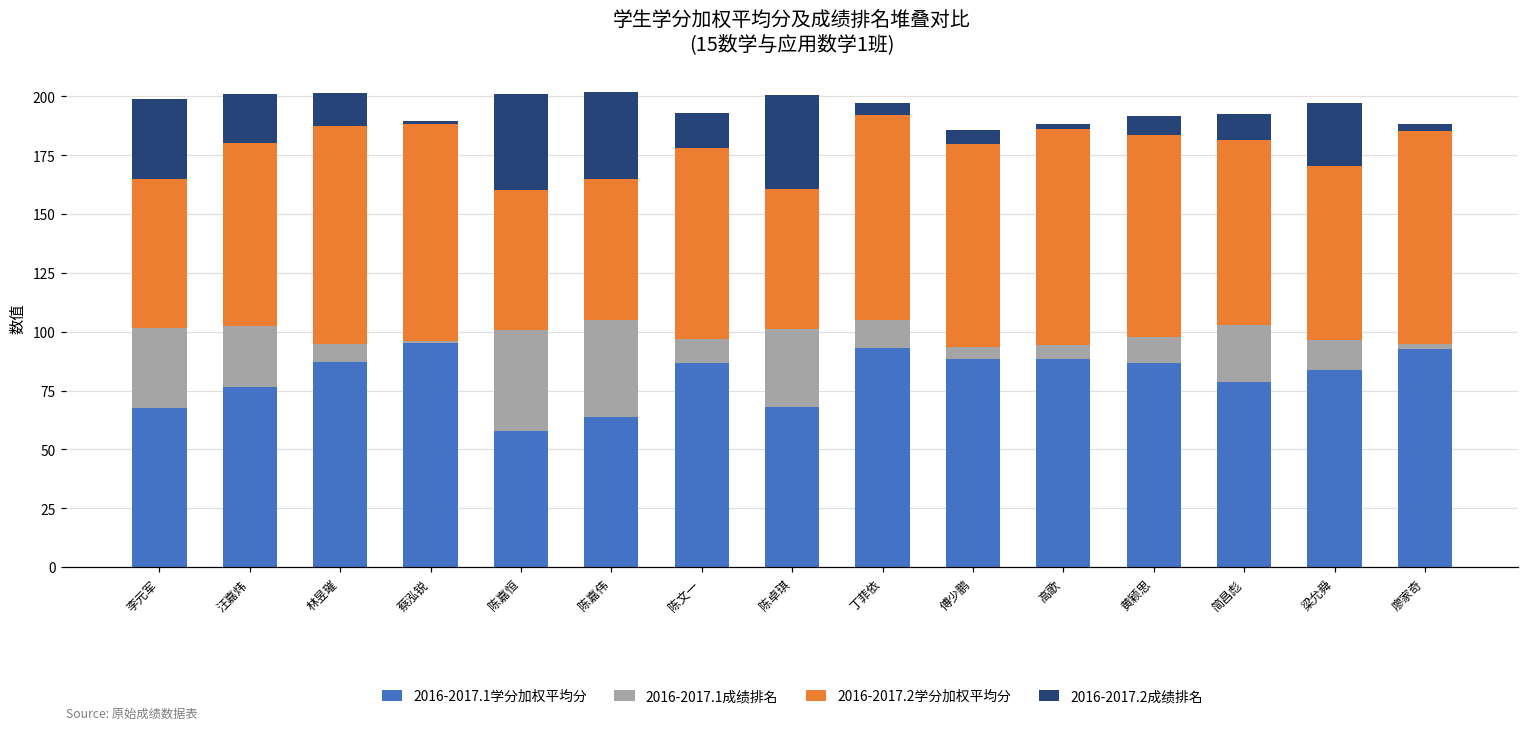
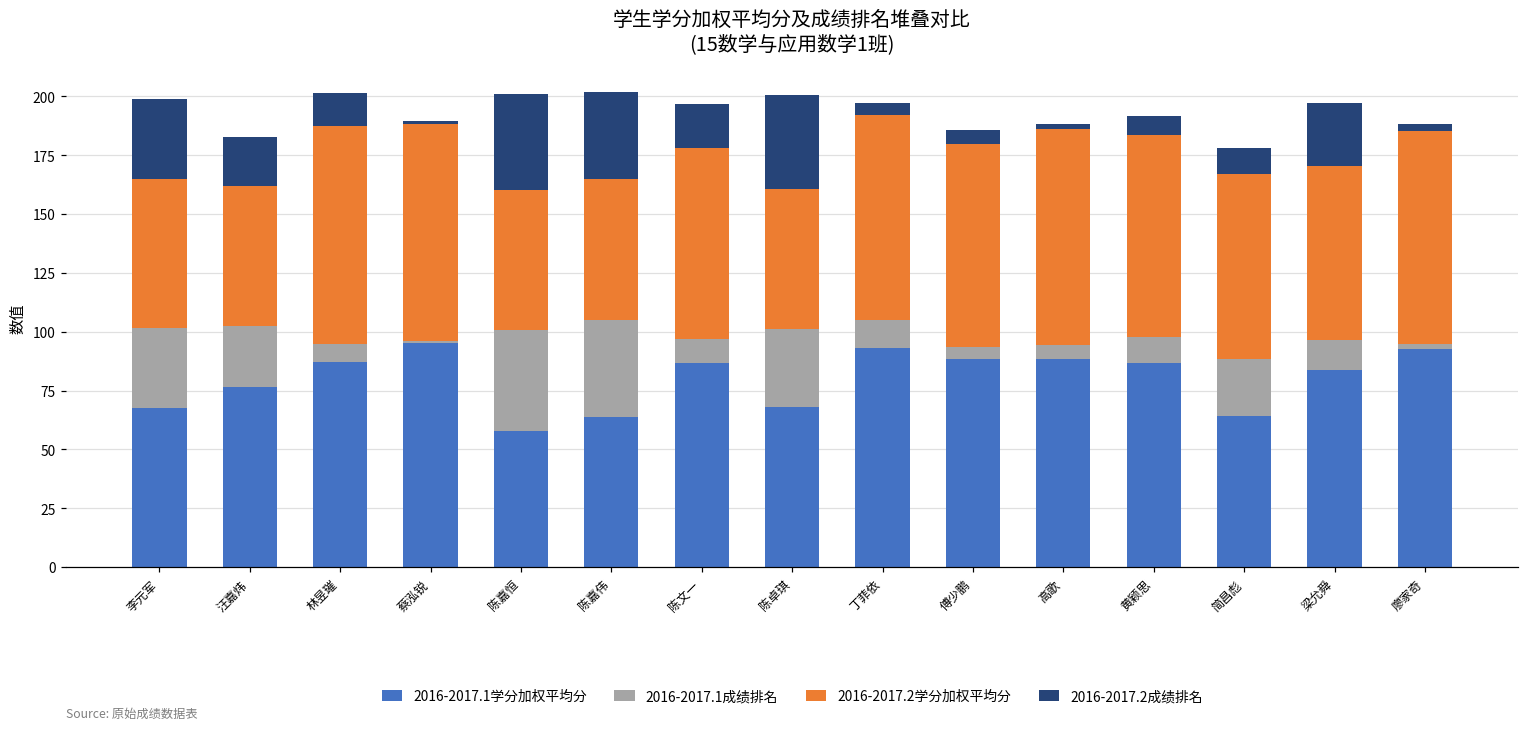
  {
    "2016-2017.1学分加权平均分": {
      "李元军": 68,
      "汪嘉炜": 76,
      "林昱璀": 87,
      "蔡泓锐": 95,
      "陈嘉恒": 58,
      "陈嘉伟": 64,
      "陈文一": 87,
      "陈卓琪": 68,
      "丁菲依": 93,
      "傅少鹏": 88,
      "高歌": 88,
      "黄颖思": 87,
-     "简昌彪": 79,
+     "简昌彪": 64,
      "梁允舜": 84,
      "廖家奇": 93
    },
    "2016-2017.1成绩排名": {
      "李元军": 34,
      "汪嘉炜": 26,
      "林昱璀": 8,
      "陈嘉恒": 43,
      "陈嘉伟": 41,
      "陈文一": 10,
      "陈卓琪": 33,
      "丁菲依": 12,
      "傅少鹏": 5,
      "高歌": 6,
      "黄颖思": 11,
      "简昌彪": 24,
      "梁允舜": 13,
      "廖家奇": 2
    },
    "2016-2017.2学分加权平均分": {
      "李元军": 63,
-     "汪嘉炜": 78,
+     "汪嘉炜": 59,
      "林昱璀": 92,
      "蔡泓锐": 92,
      "陈嘉恒": 59,
      "陈嘉伟": 60,
      "陈文一": 81,
      "陈卓琪": 60,
      "丁菲依": 87,
      "傅少鹏": 86,
      "高歌": 92,
      "黄颖思": 86,
      "简昌彪": 79,
      "梁允舜": 74,
      "廖家奇": 91
    },
    "2016-2017.2成绩排名": {
      "李元军": 34,
      "汪嘉炜": 21,
      "林昱璀": 14,
      "陈嘉恒": 41,
      "陈嘉伟": 37,
-     "陈文一": 15,
+     "陈文一": 19,
      "陈卓琪": 40,
      "丁菲依": 5,
      "傅少鹏": 6,
      "高歌": 2,
      "黄颖思": 8,
      "简昌彪": 11,
      "梁允舜": 27,
      "廖家奇": 3
    }
  }
